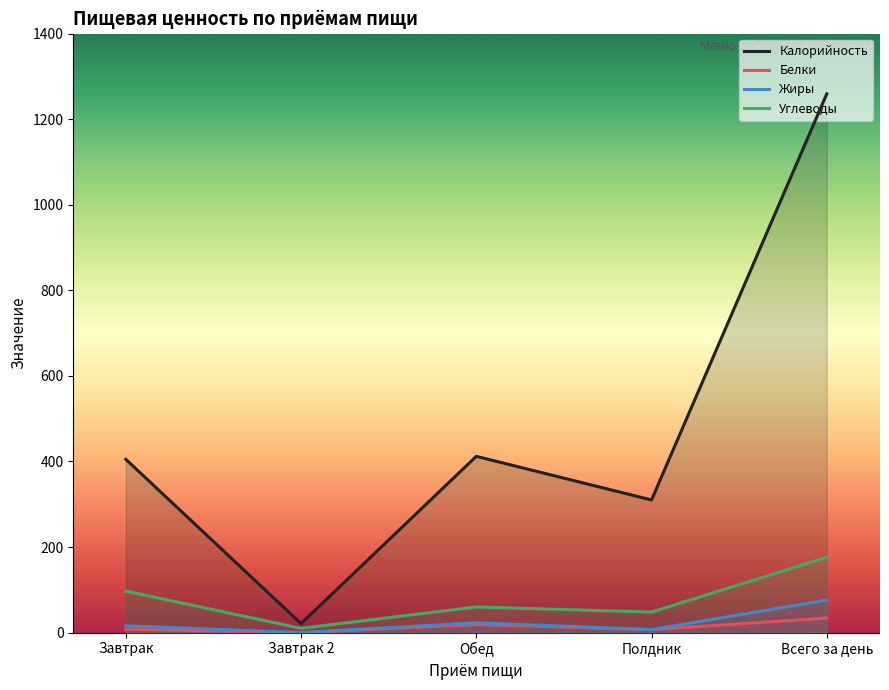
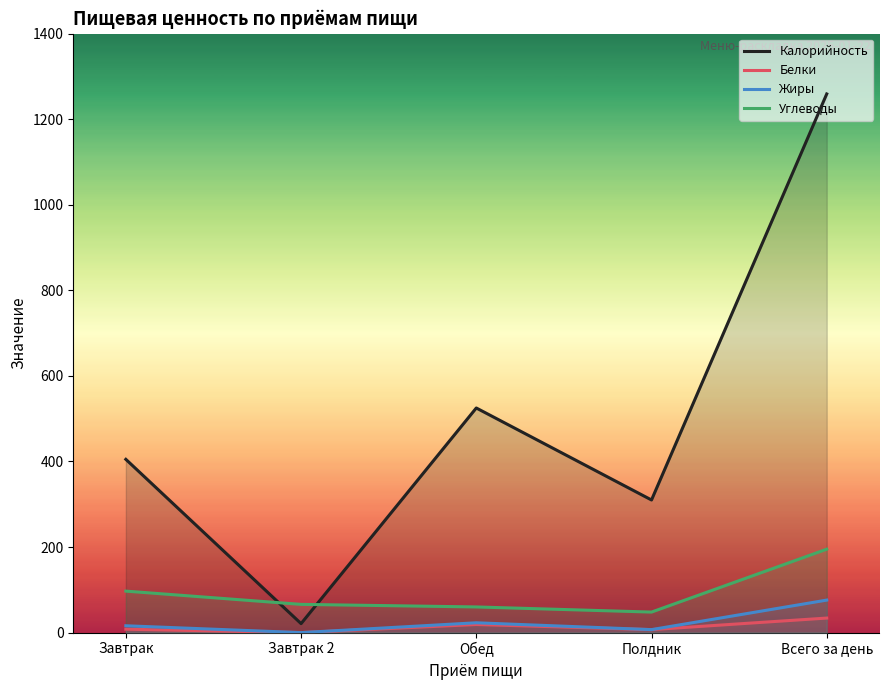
  {
    "Калорийность": {
      "Завтрак": 410,
      "Завтрак 2": 20,
-     "Обед": 410,
+     "Обед": 530,
      "Полдник": 310
    },
    "Белки": {
      "Завтрак": 10,
      "Всего за день": 30
    },
    "Жиры": {
      "Завтрак": 20,
      "Всего за день": 80
    },
    "Углеводы": {
      "Завтрак": 100,
-     "Завтрак 2": 10,
+     "Завтрак 2": 70,
      "Обед": 60,
      "Полдник": 50,
-     "Всего за день": 180
+     "Всего за день": 200
    }
  }
